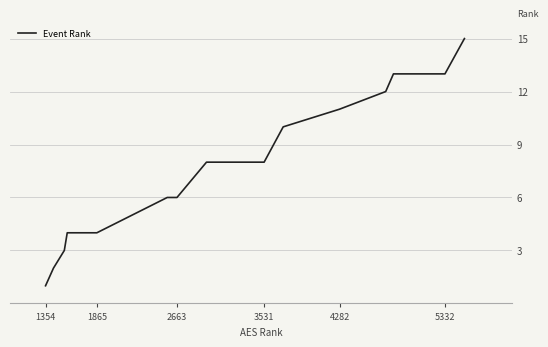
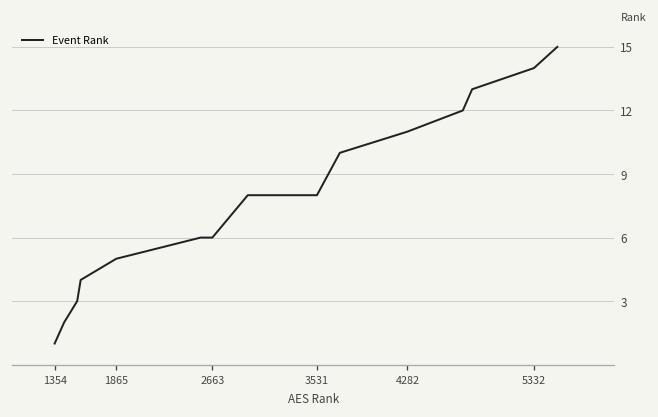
  {
    "1354": 1,
-   "1865": 4,
+   "1865": 5,
    "2663": 6,
    "3531": 8,
    "4282": 11,
-   "5332": 13
+   "5332": 14
  }
